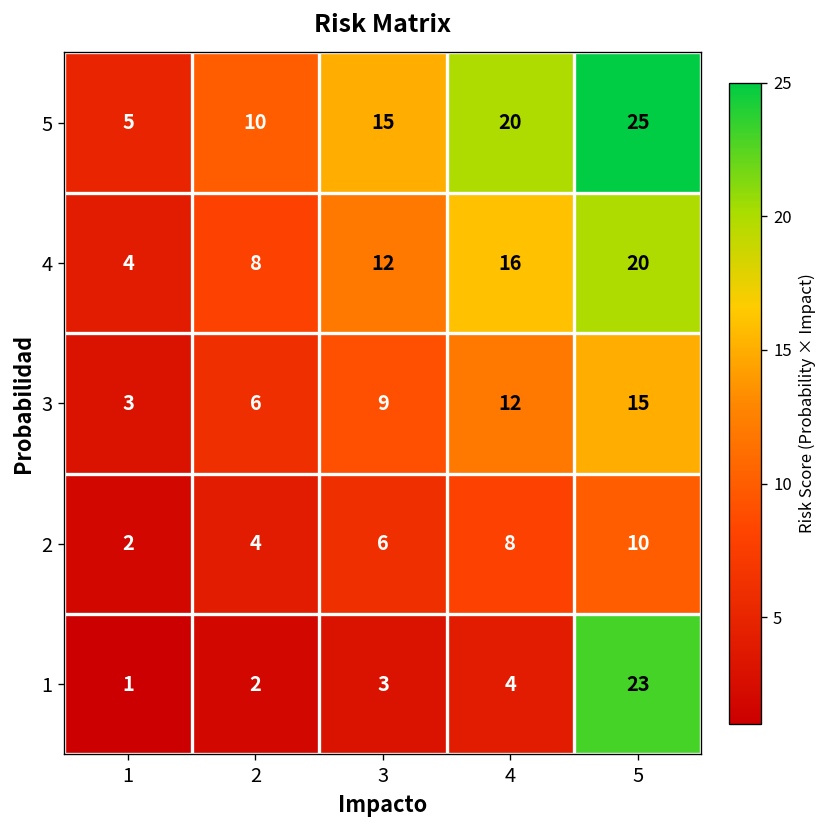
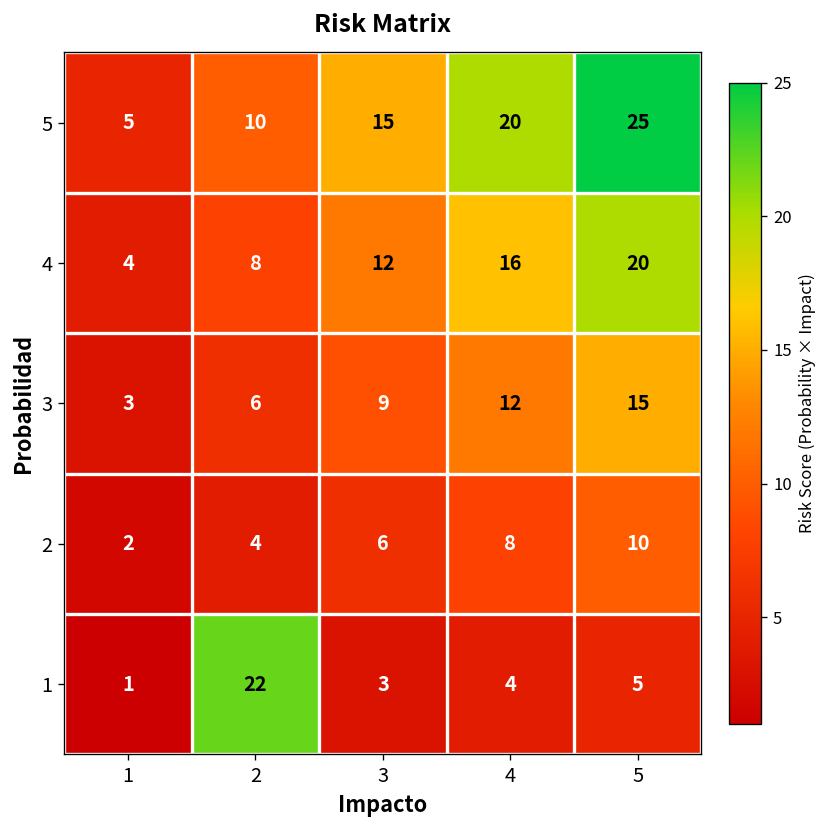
  {
    "5": {
      "1": 5,
      "2": 10,
      "3": 15,
      "4": 20,
      "5": 25
    },
    "4": {
      "1": 4,
      "2": 8,
      "3": 12,
      "4": 16,
      "5": 20
    },
    "3": {
      "1": 3,
      "2": 6,
      "3": 9,
      "4": 12,
      "5": 15
    },
    "2": {
      "1": 2,
      "2": 4,
      "3": 6,
      "4": 8,
      "5": 10
    },
    "1": {
      "1": 1,
-     "2": 2,
+     "2": 22,
      "3": 3,
      "4": 4,
-     "5": 23
+     "5": 5
    }
  }
